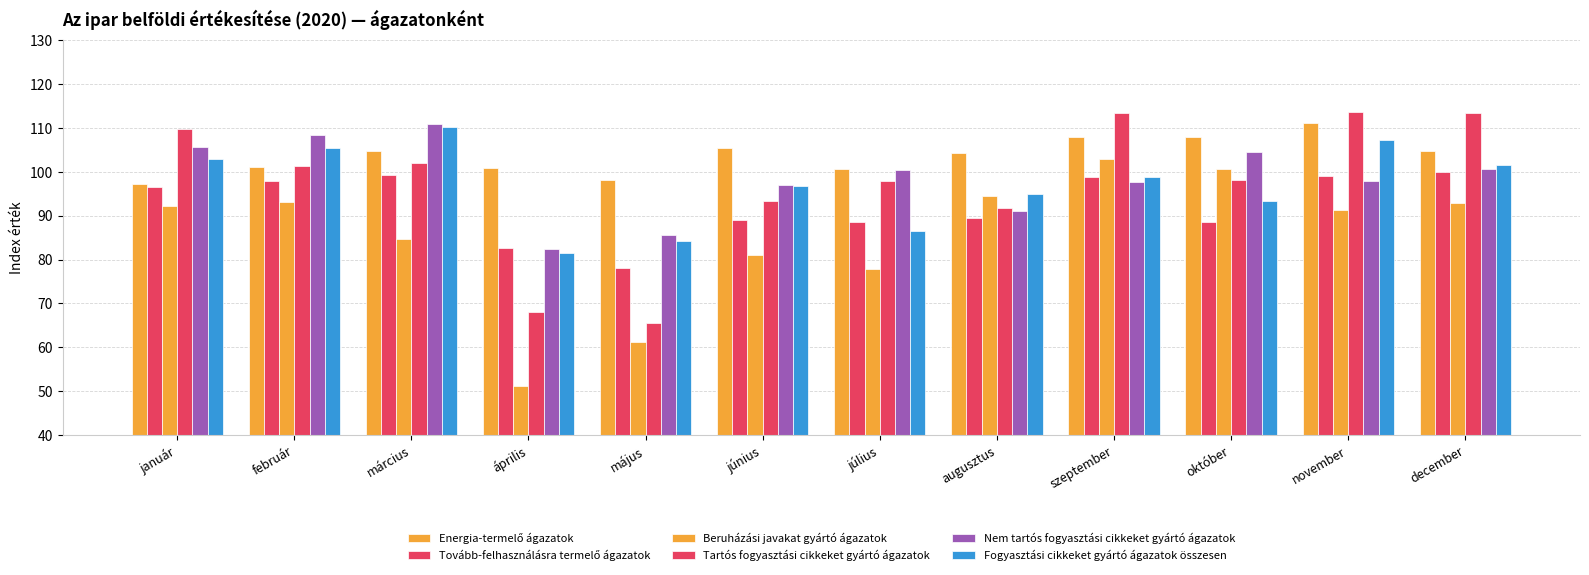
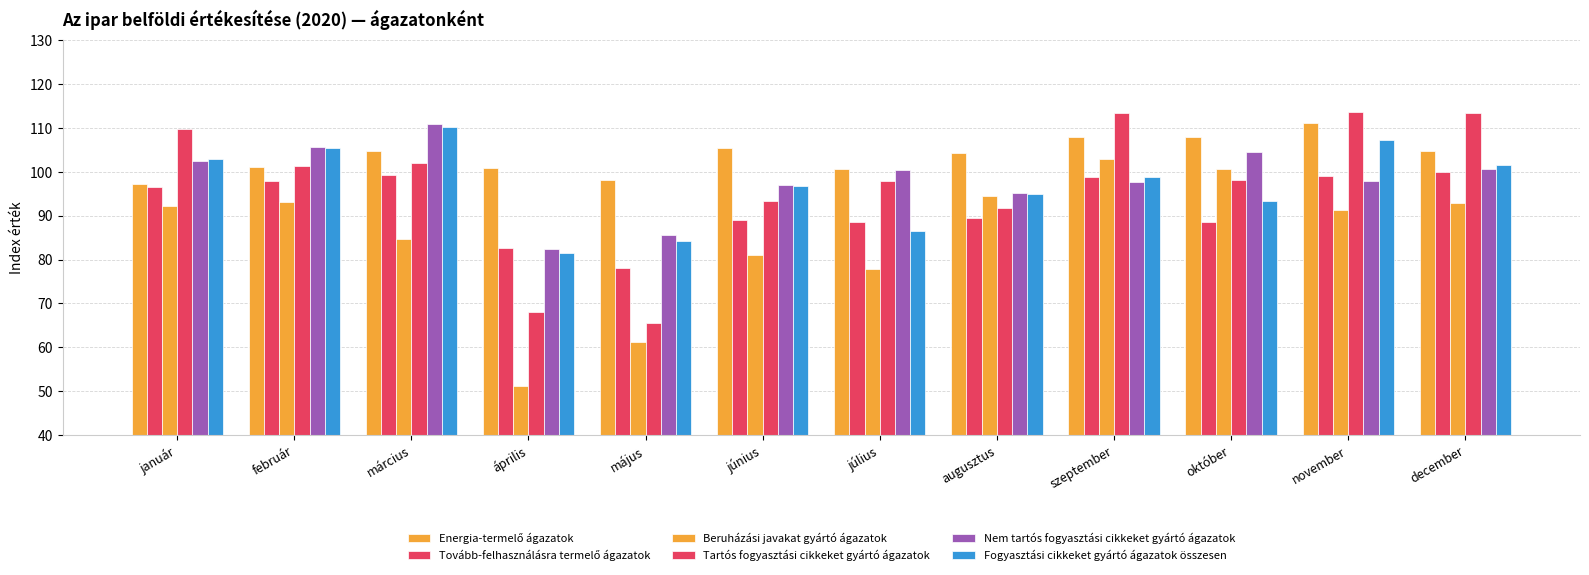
  {
    "Nem tartós fogyasztási cikkeket gyártó ágazatok": {
-     "január": 106,
-     "február": 108,
+     "január": 102,
+     "február": 106,
      "március": 111,
      "április": 82,
      "május": 86,
      "június": 97,
      "július": 100,
-     "augusztus": 91,
+     "augusztus": 95,
      "szeptember": 98,
      "október": 104,
      "november": 98,
      "december": 101
    },
    "Fogyasztási cikkeket gyártó ágazatok összesen": {
      "január": 103,
      "február": 105,
      "március": 110,
      "április": 81,
      "május": 84,
      "június": 97,
      "július": 87,
      "augusztus": 95,
      "szeptember": 99,
      "október": 93,
      "november": 107,
      "december": 102
    }
  }
